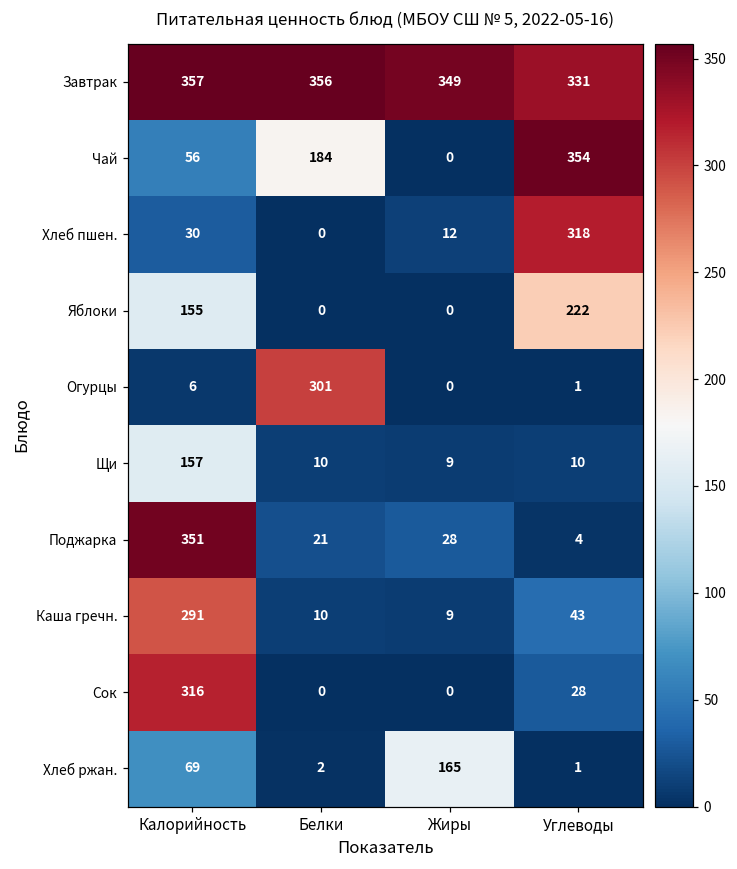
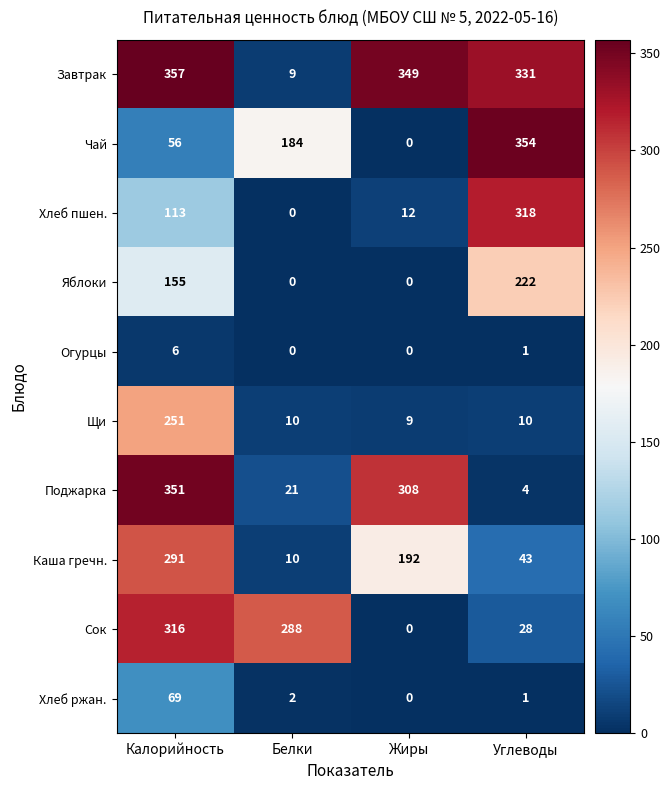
  {
    "Завтрак": {
      "Калорийность": 357,
-     "Белки": 356,
+     "Белки": 9,
      "Жиры": 349,
      "Углеводы": 331
    },
    "Чай": {
      "Калорийность": 56,
      "Белки": 184,
      "Жиры": 0,
      "Углеводы": 354
    },
    "Хлеб пшен.": {
-     "Калорийность": 30,
+     "Калорийность": 113,
      "Белки": 0,
      "Жиры": 12,
      "Углеводы": 318
    },
    "Яблоки": {
      "Калорийность": 155,
      "Белки": 0,
      "Жиры": 0,
      "Углеводы": 222
    },
    "Огурцы": {
      "Калорийность": 6,
-     "Белки": 301,
+     "Белки": 0,
      "Жиры": 0,
      "Углеводы": 1
    },
    "Щи": {
-     "Калорийность": 157,
+     "Калорийность": 251,
      "Белки": 10,
      "Жиры": 9,
      "Углеводы": 10
    },
    "Поджарка": {
      "Калорийность": 351,
      "Белки": 21,
-     "Жиры": 28,
+     "Жиры": 308,
      "Углеводы": 4
    },
    "Каша гречн.": {
      "Калорийность": 291,
      "Белки": 10,
-     "Жиры": 9,
+     "Жиры": 192,
      "Углеводы": 43
    },
    "Сок": {
      "Калорийность": 316,
-     "Белки": 0,
+     "Белки": 288,
      "Жиры": 0,
      "Углеводы": 28
    },
    "Хлеб ржан.": {
      "Калорийность": 69,
      "Белки": 2,
-     "Жиры": 165,
+     "Жиры": 0,
      "Углеводы": 1
    }
  }
